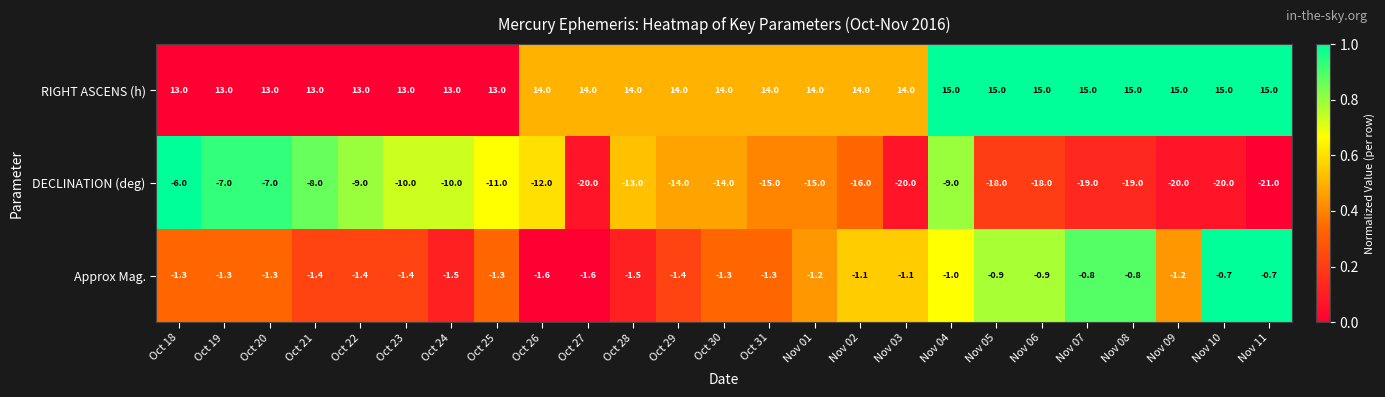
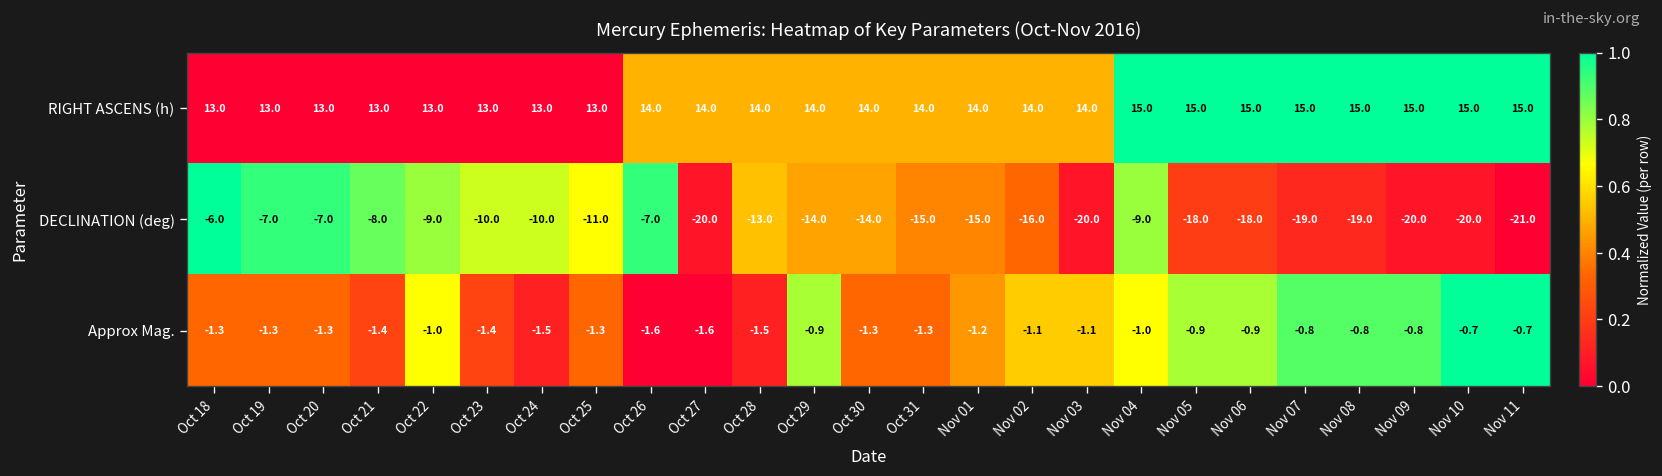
  {
    "RIGHT ASCENS (h)": {
      "Oct 18": 13.0,
      "Oct 19": 13.0,
      "Oct 20": 13.0,
      "Oct 21": 13.0,
      "Oct 22": 13.0,
      "Oct 23": 13.0,
      "Oct 24": 13.0,
      "Oct 25": 13.0,
      "Oct 26": 14.0,
      "Oct 27": 14.0,
      "Oct 28": 14.0,
      "Oct 29": 14.0,
      "Oct 30": 14.0,
      "Oct 31": 14.0,
      "Nov 01": 14.0,
      "Nov 02": 14.0,
      "Nov 03": 14.0,
      "Nov 04": 15.0,
      "Nov 05": 15.0,
      "Nov 06": 15.0,
      "Nov 07": 15.0,
      "Nov 08": 15.0,
      "Nov 09": 15.0,
      "Nov 10": 15.0,
      "Nov 11": 15.0
    },
    "DECLINATION (deg)": {
      "Oct 18": -6.0,
      "Oct 19": -7.0,
      "Oct 20": -7.0,
      "Oct 21": -8.0,
      "Oct 22": -9.0,
      "Oct 23": -10.0,
      "Oct 24": -10.0,
      "Oct 25": -11.0,
-     "Oct 26": -12.0,
+     "Oct 26": -7.0,
      "Oct 27": -20.0,
      "Oct 28": -13.0,
      "Oct 29": -14.0,
      "Oct 30": -14.0,
      "Oct 31": -15.0,
      "Nov 01": -15.0,
      "Nov 02": -16.0,
      "Nov 03": -20.0,
      "Nov 04": -9.0,
      "Nov 05": -18.0,
      "Nov 06": -18.0,
      "Nov 07": -19.0,
      "Nov 08": -19.0,
      "Nov 09": -20.0,
      "Nov 10": -20.0,
      "Nov 11": -21.0
    },
    "Approx Mag.": {
      "Oct 18": -1.3,
      "Oct 19": -1.3,
      "Oct 20": -1.3,
      "Oct 21": -1.4,
-     "Oct 22": -1.4,
+     "Oct 22": -1.0,
      "Oct 23": -1.4,
      "Oct 24": -1.5,
      "Oct 25": -1.3,
      "Oct 26": -1.6,
      "Oct 27": -1.6,
      "Oct 28": -1.5,
-     "Oct 29": -1.4,
+     "Oct 29": -0.9,
      "Oct 30": -1.3,
      "Oct 31": -1.3,
      "Nov 01": -1.2,
      "Nov 02": -1.1,
      "Nov 03": -1.1,
      "Nov 04": -1.0,
      "Nov 05": -0.9,
      "Nov 06": -0.9,
      "Nov 07": -0.8,
      "Nov 08": -0.8,
-     "Nov 09": -1.2,
+     "Nov 09": -0.8,
      "Nov 10": -0.7,
      "Nov 11": -0.7
    }
  }
